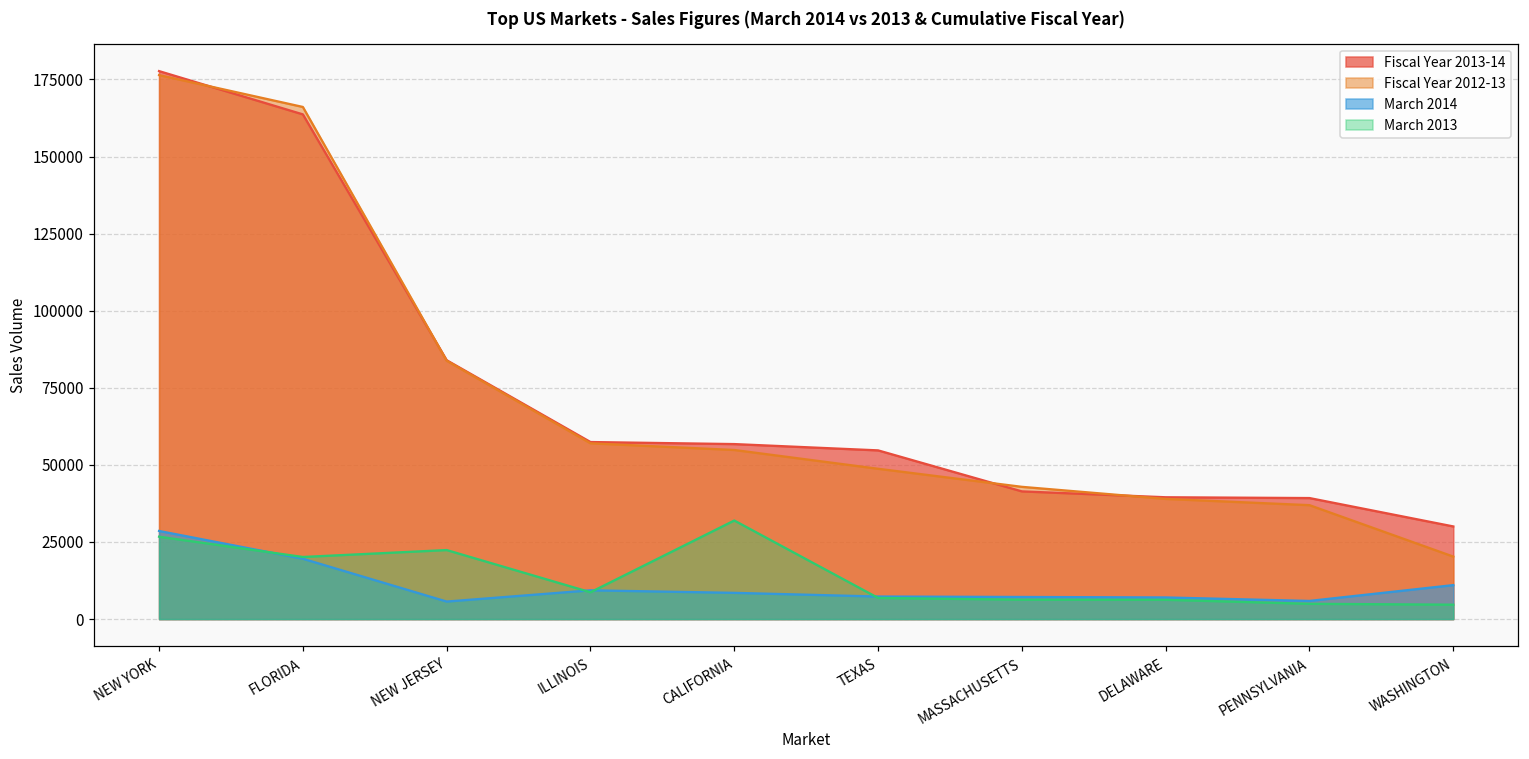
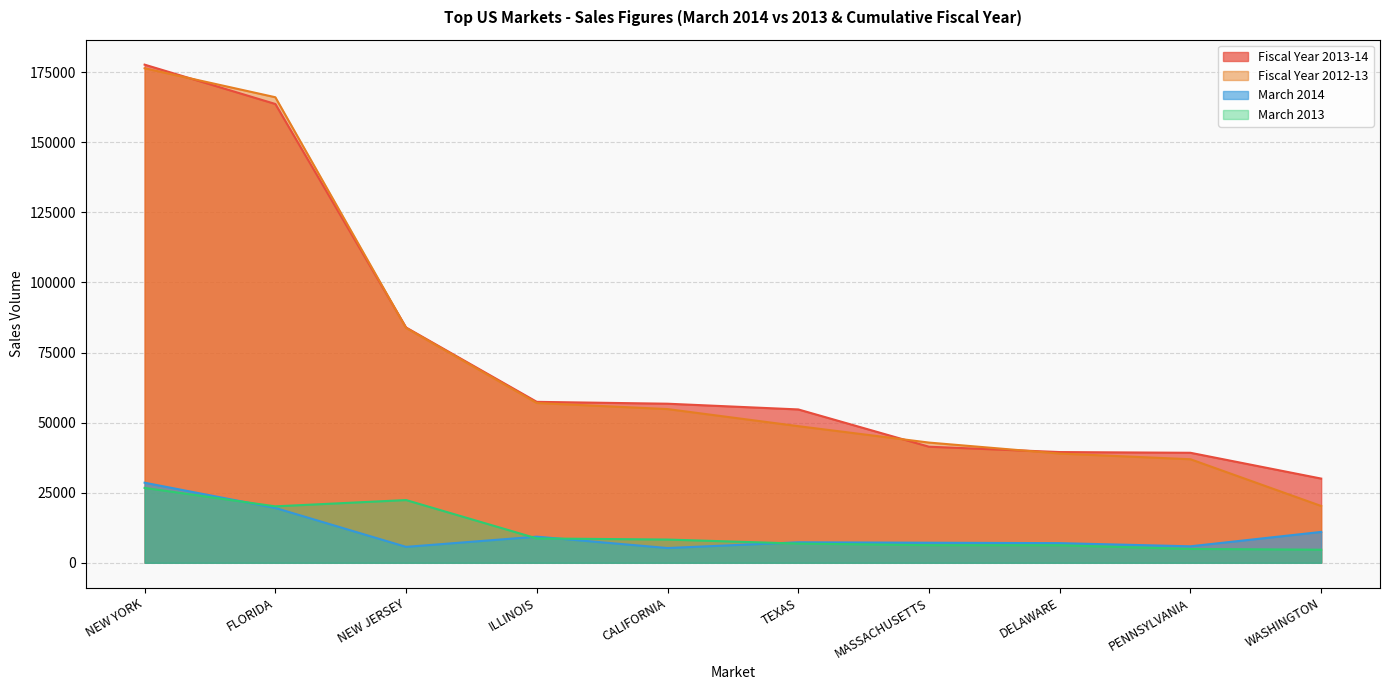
  {
    "March 2014": {
      "NEW YORK": 29000,
      "NEW JERSEY": 6000,
-     "CALIFORNIA": 9000,
+     "CALIFORNIA": 5000,
      "PENNSYLVANIA": 6000,
      "WASHINGTON": 11000
    },
    "March 2013": {
      "NEW YORK": 27000,
      "NEW JERSEY": 22000,
-     "CALIFORNIA": 32000,
+     "CALIFORNIA": 8000,
      "PENNSYLVANIA": 5000,
      "WASHINGTON": 5000
    }
  }
